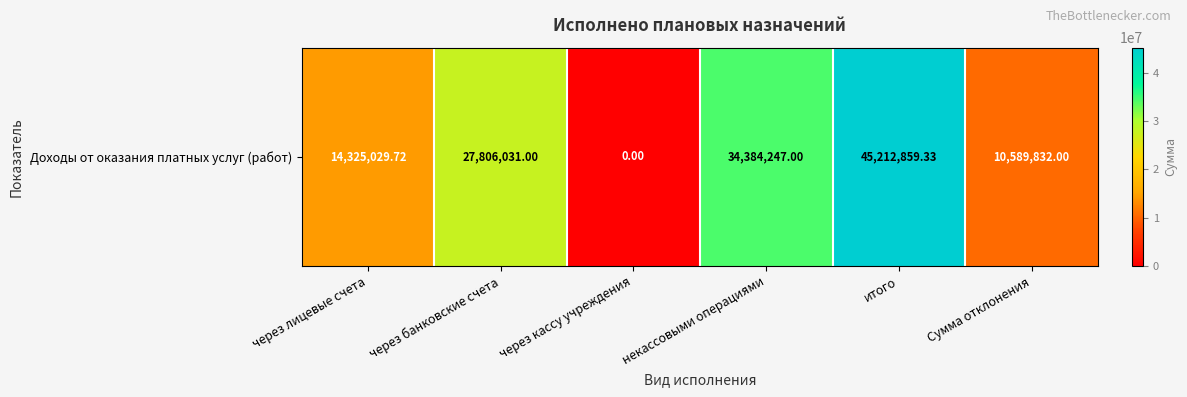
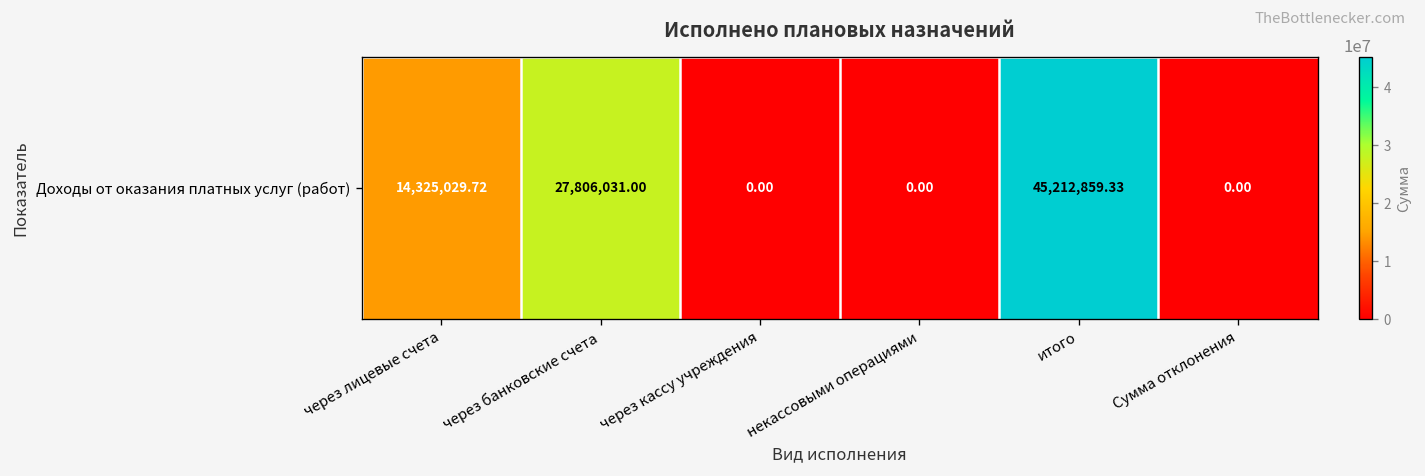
  {
    "Доходы от оказания платных услуг (работ)": {
      "через лицевые счета": "14,325,029.72",
      "через банковские счета": "27,806,031.00",
      "через кассу учреждения": "0.00",
-     "некассовыми операциями": "34,384,247.00",
+     "некассовыми операциями": "0.00",
      "итого": "45,212,859.33",
-     "Сумма отклонения": "10,589,832.00"
+     "Сумма отклонения": "0.00"
    }
  }
